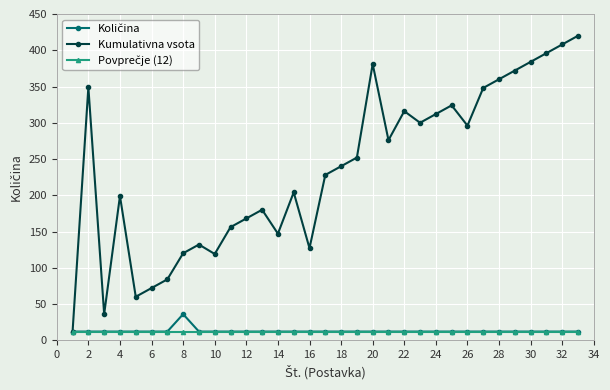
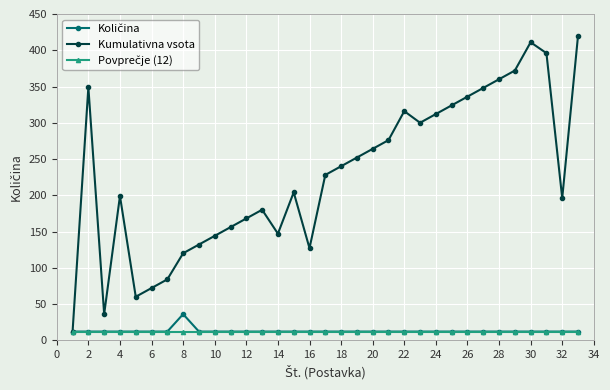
  {
    "Kumulativna vsota": {
      "2": 350,
      "4": 200,
      "6": 70,
      "8": 120,
-     "10": 120,
+     "10": 140,
      "12": 170,
      "14": 150,
      "16": 130,
      "18": 240,
-     "20": 380,
+     "20": 260,
      "22": 320,
      "24": 310,
-     "26": 300,
+     "26": 340,
      "28": 360,
-     "30": 380,
-     "32": 410
+     "30": 410,
+     "32": 200
    }
  }
